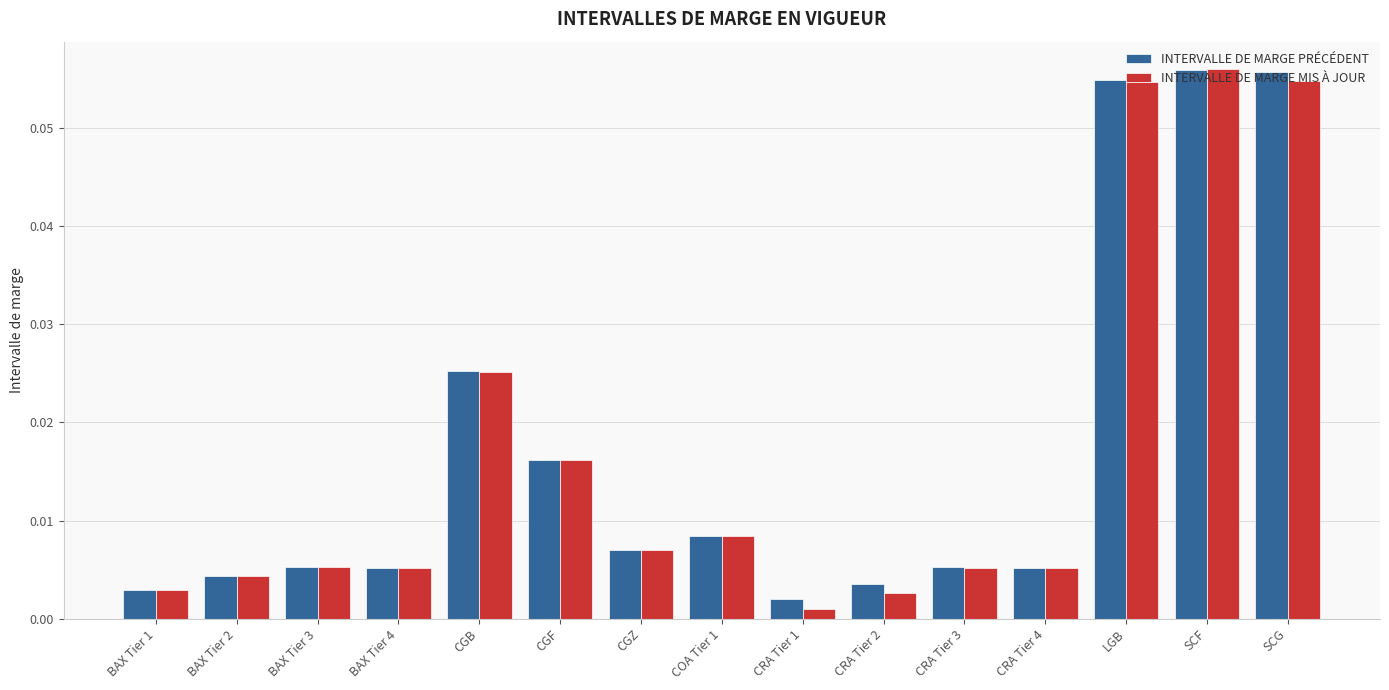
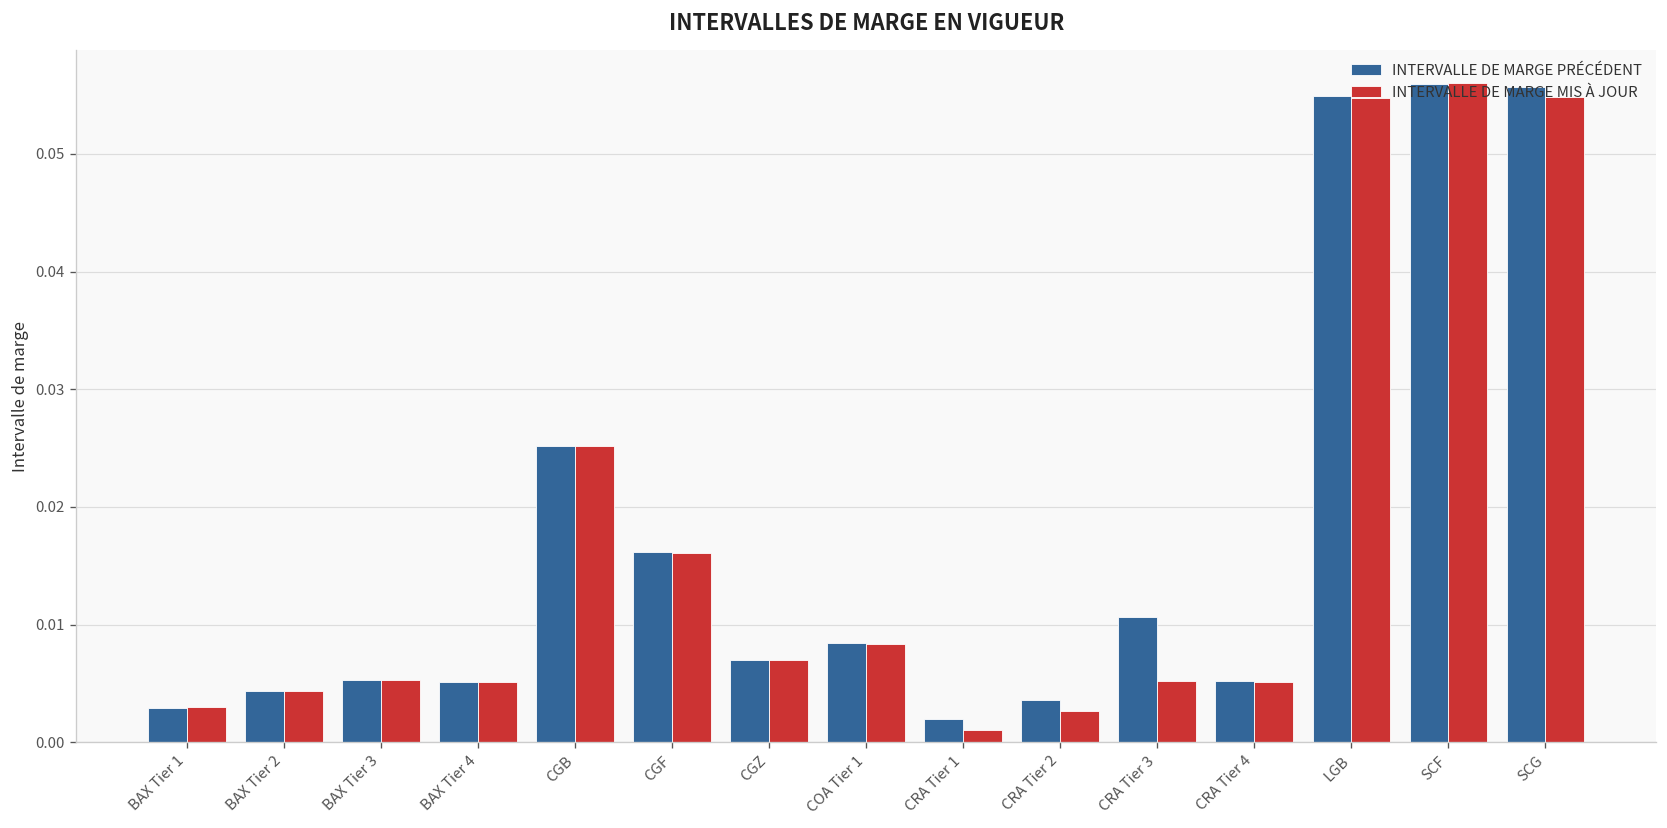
  {
    "INTERVALLE DE MARGE PRÉCÉDENT": {
      "BAX Tier 1": 0.003,
      "BAX Tier 2": 0.004,
      "BAX Tier 3": 0.005,
      "BAX Tier 4": 0.005,
      "CGB": 0.025,
      "CGF": 0.016,
      "CGZ": 0.007,
      "COA Tier 1": 0.008,
      "CRA Tier 1": 0.002,
      "CRA Tier 2": 0.004,
-     "CRA Tier 3": 0.005,
+     "CRA Tier 3": 0.011,
      "CRA Tier 4": 0.005,
      "LGB": 0.055,
      "SCF": 0.056,
      "SCG": 0.056
    },
    "INTERVALLE DE MARGE MIS À JOUR": {
      "BAX Tier 1": 0.003,
      "BAX Tier 2": 0.004,
      "BAX Tier 3": 0.005,
      "BAX Tier 4": 0.005,
      "CGB": 0.025,
      "CGF": 0.016,
      "CGZ": 0.007,
      "COA Tier 1": 0.008,
      "CRA Tier 1": 0.001,
      "CRA Tier 2": 0.003,
      "CRA Tier 3": 0.005,
      "CRA Tier 4": 0.005,
      "LGB": 0.055,
      "SCF": 0.056,
      "SCG": 0.055
    }
  }
